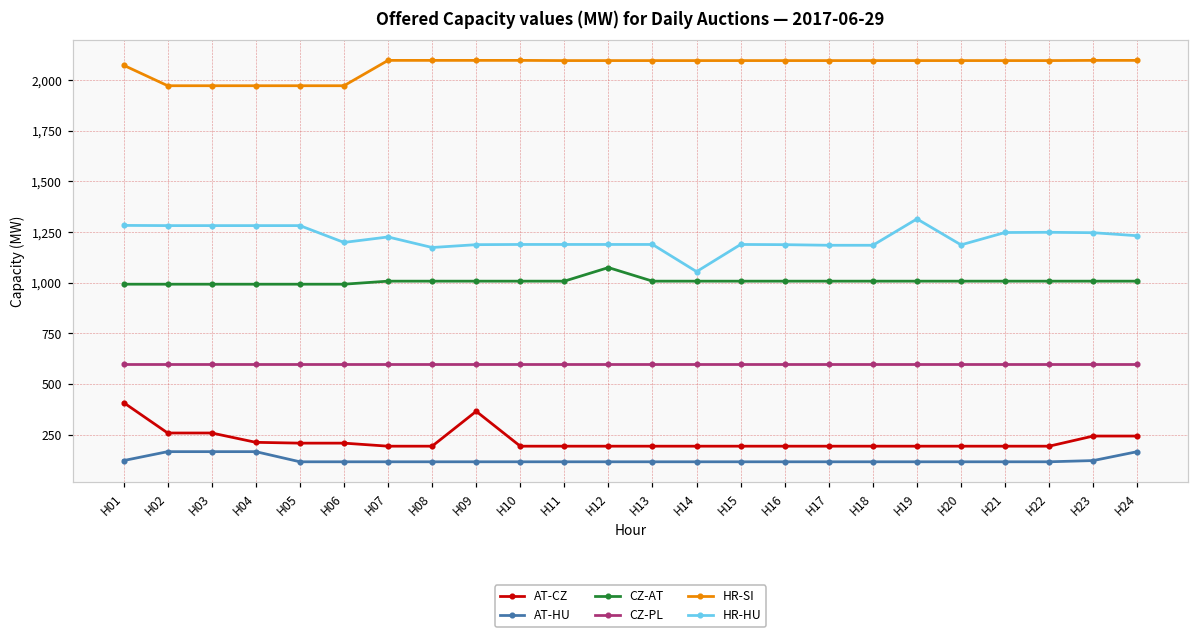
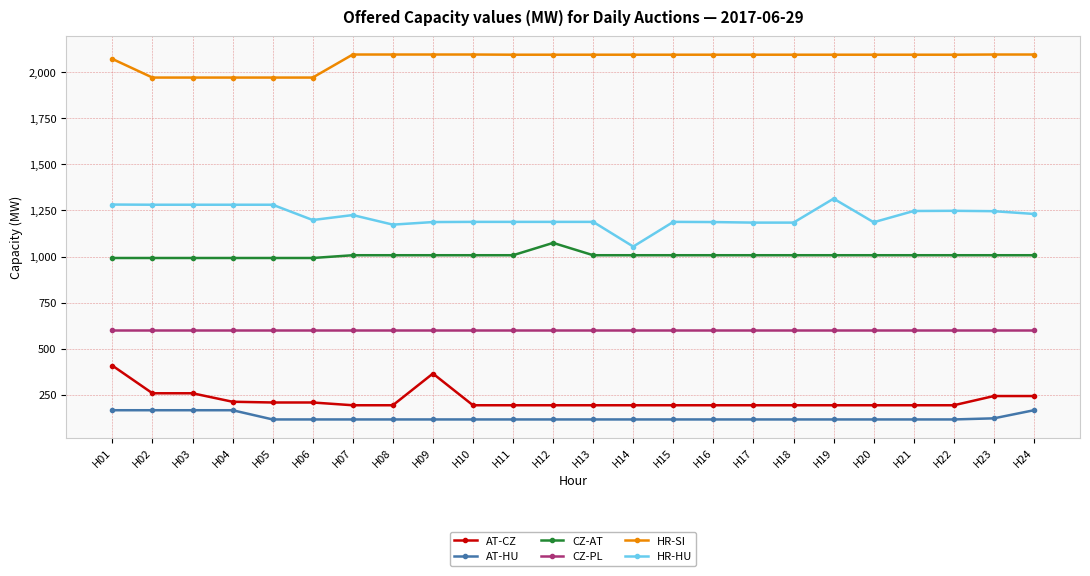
  {
    "AT-CZ": {
      "H01": "410",
      "H02": "260",
      "H03": "260",
      "H04": "210",
      "H05": "210",
      "H06": "210",
      "H07": "190",
      "H08": "190",
      "H09": "370",
      "H10": "190",
      "H11": "190",
      "H12": "190",
      "H13": "190",
      "H14": "190",
      "H15": "190",
      "H16": "190",
      "H17": "190",
      "H18": "190",
      "H19": "190",
      "H20": "190",
      "H21": "190",
      "H22": "190",
      "H23": "240",
      "H24": "240"
    },
    "AT-HU": {
-     "H01": "120",
+     "H01": "170",
      "H02": "170",
      "H03": "170",
      "H04": "170",
      "H05": "120",
      "H06": "120",
      "H07": "120",
      "H08": "120",
      "H09": "120",
      "H10": "120",
      "H11": "120",
      "H12": "120",
      "H13": "120",
      "H14": "120",
      "H15": "120",
      "H16": "120",
      "H17": "120",
      "H18": "120",
      "H19": "120",
      "H20": "120",
      "H21": "120",
      "H22": "120",
      "H23": "120",
      "H24": "170"
    },
    "CZ-AT": {
      "H01": "990",
      "H02": "990",
      "H03": "990",
      "H04": "990",
      "H05": "990",
      "H06": "990",
      "H07": "1,010",
      "H08": "1,010",
      "H09": "1,010",
      "H10": "1,010",
      "H11": "1,010",
      "H12": "1,070",
      "H13": "1,010",
      "H14": "1,010",
      "H15": "1,010",
      "H16": "1,010",
      "H17": "1,010",
      "H18": "1,010",
      "H19": "1,010",
      "H20": "1,010",
      "H21": "1,010",
      "H22": "1,010",
      "H23": "1,010",
      "H24": "1,010"
    },
    "CZ-PL": {
      "H01": "600",
      "H02": "600",
      "H03": "600",
      "H04": "600",
      "H05": "600",
      "H06": "600",
      "H07": "600",
      "H08": "600",
      "H09": "600",
      "H10": "600",
      "H11": "600",
      "H12": "600",
      "H13": "600",
      "H14": "600",
      "H15": "600",
      "H16": "600",
      "H17": "600",
      "H18": "600",
      "H19": "600",
      "H20": "600",
      "H21": "600",
      "H22": "600",
      "H23": "600",
      "H24": "600"
    },
    "HR-SI": {
      "H01": "2,070",
      "H02": "1,970",
      "H03": "1,970",
      "H04": "1,970",
      "H05": "1,970",
      "H06": "1,970",
      "H07": "2,100",
      "H08": "2,100",
      "H09": "2,100",
      "H10": "2,100",
      "H11": "2,100",
      "H12": "2,100",
      "H13": "2,100",
      "H14": "2,100",
      "H15": "2,100",
      "H16": "2,100",
      "H17": "2,100",
      "H18": "2,100",
      "H19": "2,100",
      "H20": "2,100",
      "H21": "2,100",
      "H22": "2,100",
      "H23": "2,100",
      "H24": "2,100"
    },
    "HR-HU": {
      "H01": "1,280",
      "H02": "1,280",
      "H03": "1,280",
      "H04": "1,280",
      "H05": "1,280",
      "H06": "1,200",
      "H07": "1,230",
      "H08": "1,170",
      "H09": "1,190",
      "H10": "1,190",
      "H11": "1,190",
      "H12": "1,190",
      "H13": "1,190",
      "H14": "1,050",
      "H15": "1,190",
      "H16": "1,190",
      "H17": "1,180",
      "H18": "1,180",
      "H19": "1,310",
      "H20": "1,190",
      "H21": "1,250",
      "H22": "1,250",
      "H23": "1,250",
      "H24": "1,230"
    }
  }
